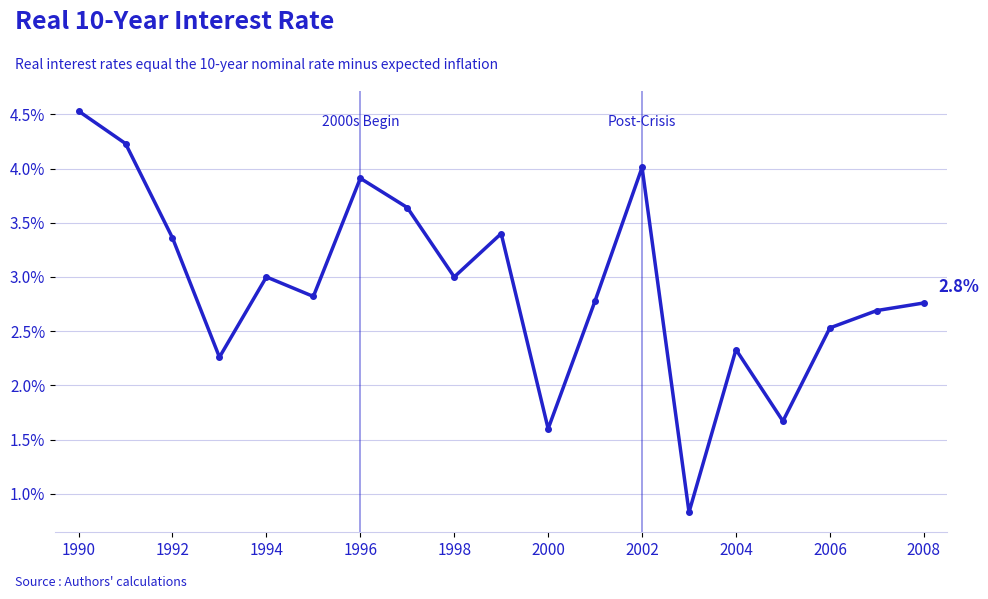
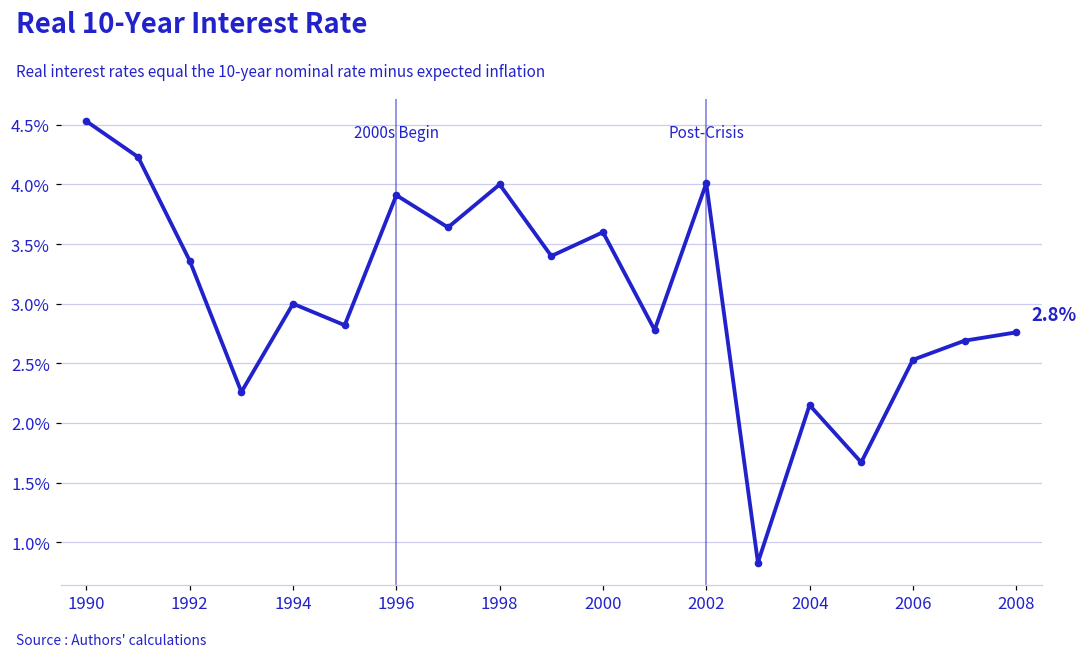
  {
    "1990": "4.53%",
    "1992": "3.36%",
    "1994": "3.00%",
    "1996": "3.91%",
-   "1998": "3.00%",
-   "2000": "1.60%",
+   "1998": "4.00%",
+   "2000": "3.60%",
    "2002": "4.01%",
-   "2004": "2.33%",
+   "2004": "2.15%",
    "2006": "2.53%"
  }
